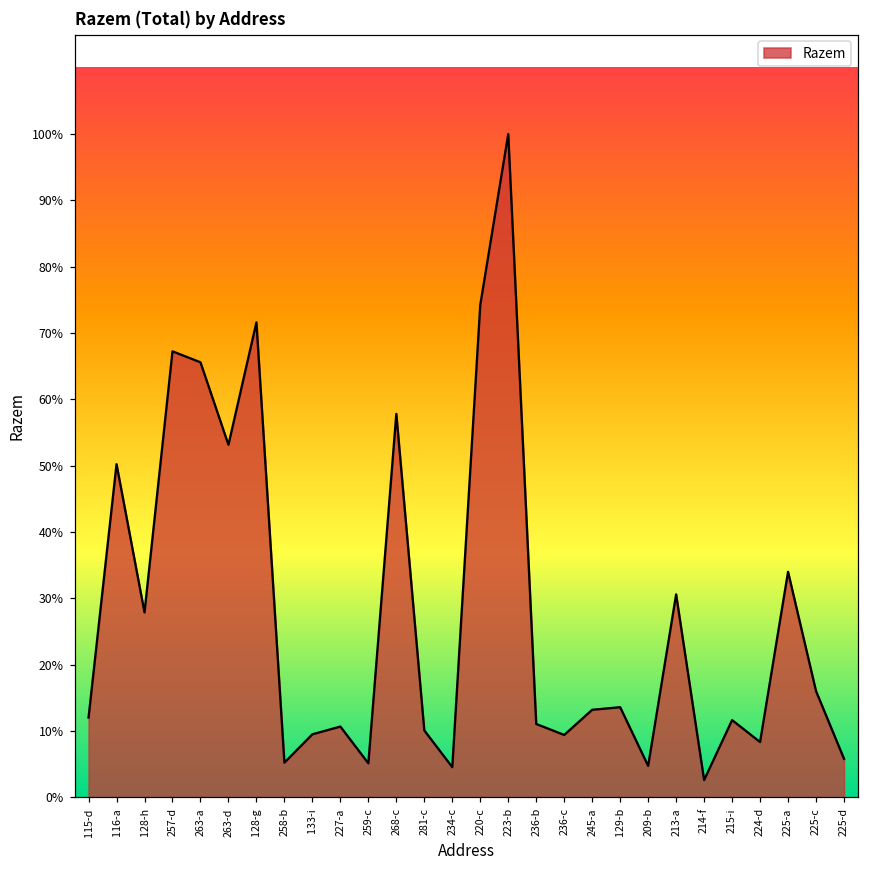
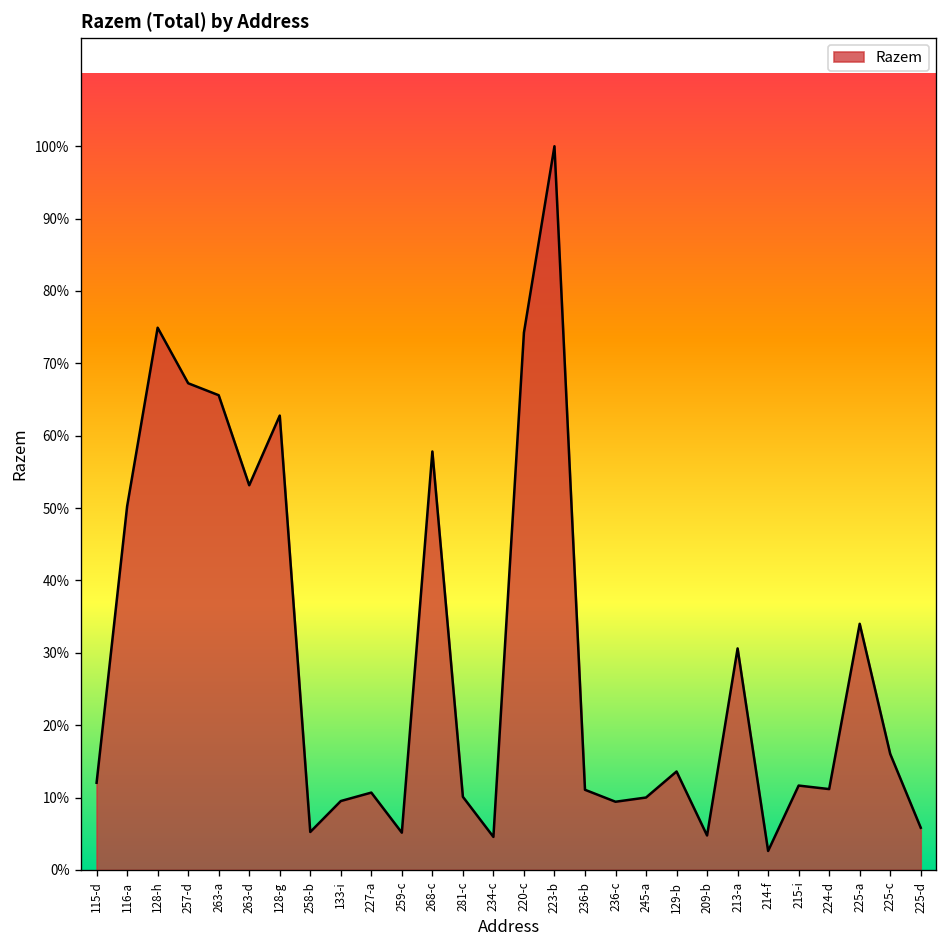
  {
    "115-d": "12%",
    "116-a": "50%",
-   "128-h": "28%",
+   "128-h": "75%",
    "257-d": "67%",
    "263-a": "66%",
    "263-d": "53%",
-   "128-g": "72%",
+   "128-g": "63%",
    "258-b": "5%",
    "133-i": "10%",
    "227-a": "11%",
    "259-c": "5%",
    "268-c": "58%",
    "281-c": "10%",
    "234-c": "5%",
    "220-c": "74%",
    "223-b": "100%",
    "236-b": "11%",
    "236-c": "9%",
-   "245-a": "13%",
+   "245-a": "10%",
    "129-b": "14%",
    "209-b": "5%",
    "213-a": "31%",
    "214-f": "3%",
    "215-i": "12%",
-   "224-d": "8%",
+   "224-d": "11%",
    "225-a": "34%",
    "225-c": "16%",
    "225-d": "6%"
  }
